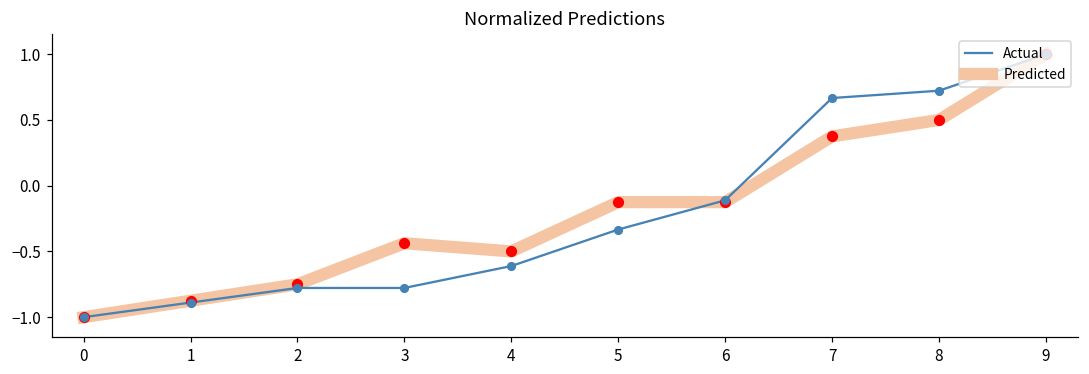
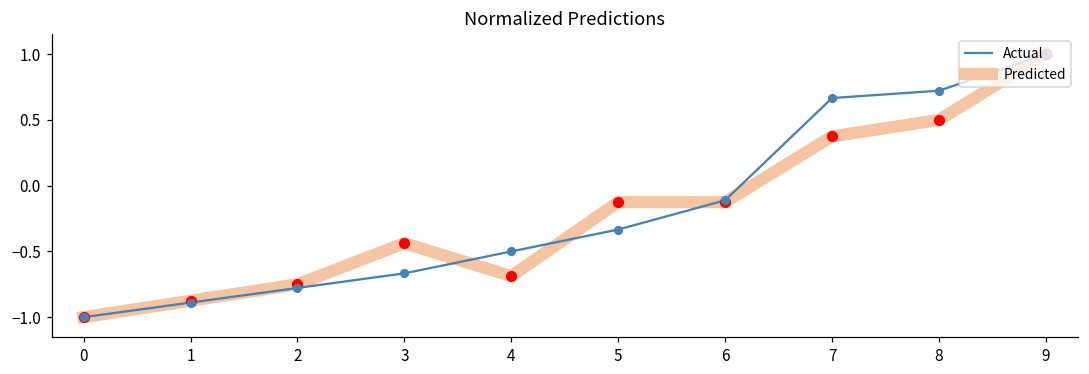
  {
    "Predicted": {
      "2": -0.75,
      "3": -0.44,
-     "4": -0.50,
+     "4": -0.69,
      "5": -0.13,
      "7": 0.38,
      "8": 0.50
    },
    "Actual": {
      "2": -0.78,
-     "3": -0.78,
-     "4": -0.61,
+     "3": -0.67,
+     "4": -0.50,
      "5": -0.33,
      "7": 0.67,
      "8": 0.72
    }
  }
